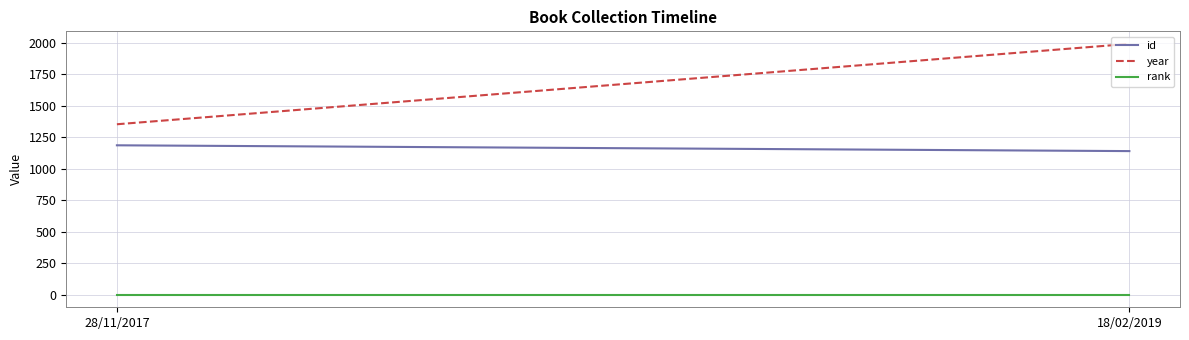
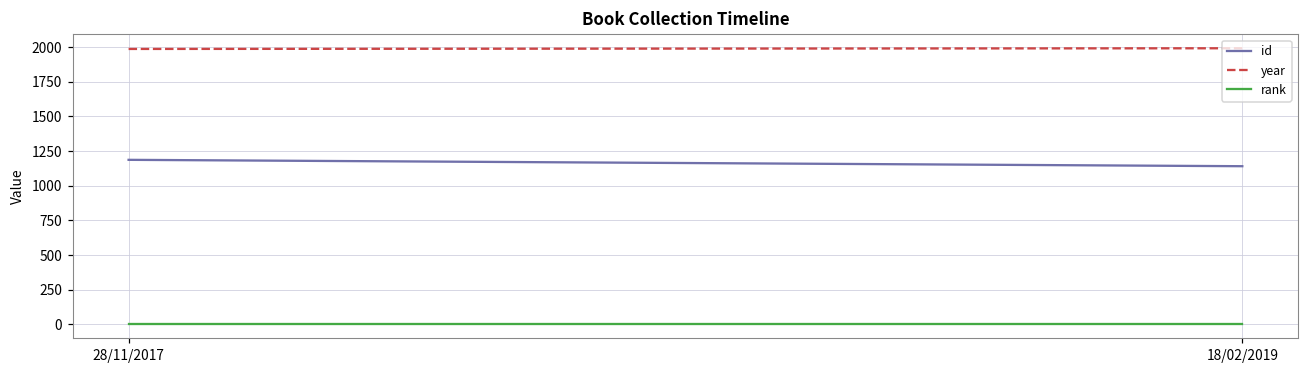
  {
    "id": {
      "28/11/2017": 1190,
      "18/02/2019": 1140
    },
    "year": {
-     "28/11/2017": 1350
+     "28/11/2017": 1990
    },
    "rank": {
      "28/11/2017": 0,
      "18/02/2019": 0
    }
  }
